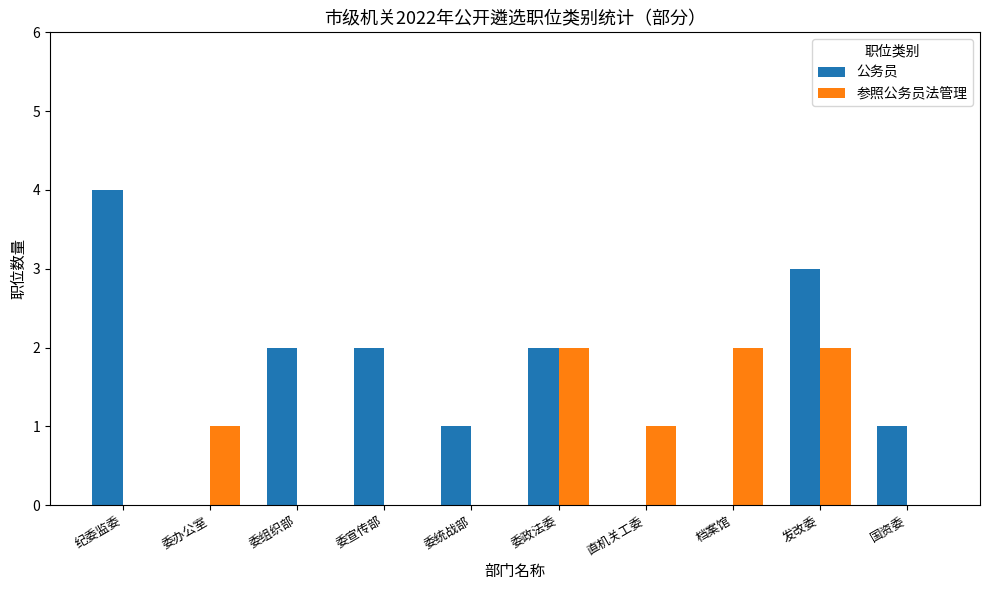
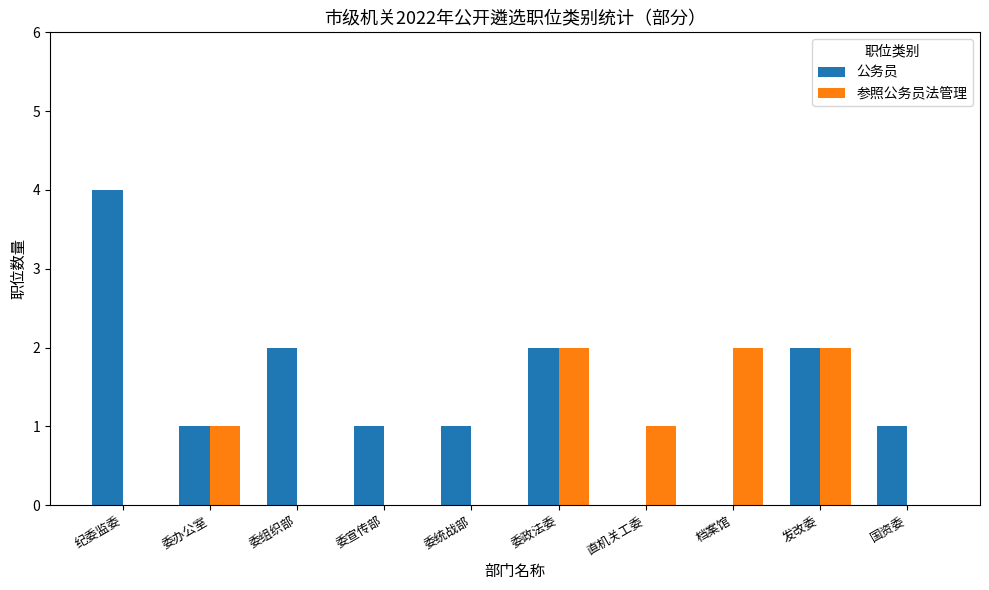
  {
    "公务员": {
      "纪委监委": 4,
-     "委办公室": 0,
+     "委办公室": 1,
      "委组织部": 2,
-     "委宣传部": 2,
+     "委宣传部": 1,
      "委统战部": 1,
      "委政法委": 2,
      "直机关工委": 0,
      "档案馆": 0,
-     "发改委": 3,
+     "发改委": 2,
      "国资委": 1
    },
    "参照公务员法管理": {
      "纪委监委": 0,
      "委办公室": 1,
      "委组织部": 0,
      "委宣传部": 0,
      "委统战部": 0,
      "委政法委": 2,
      "直机关工委": 1,
      "档案馆": 2,
      "发改委": 2,
      "国资委": 0
    }
  }
